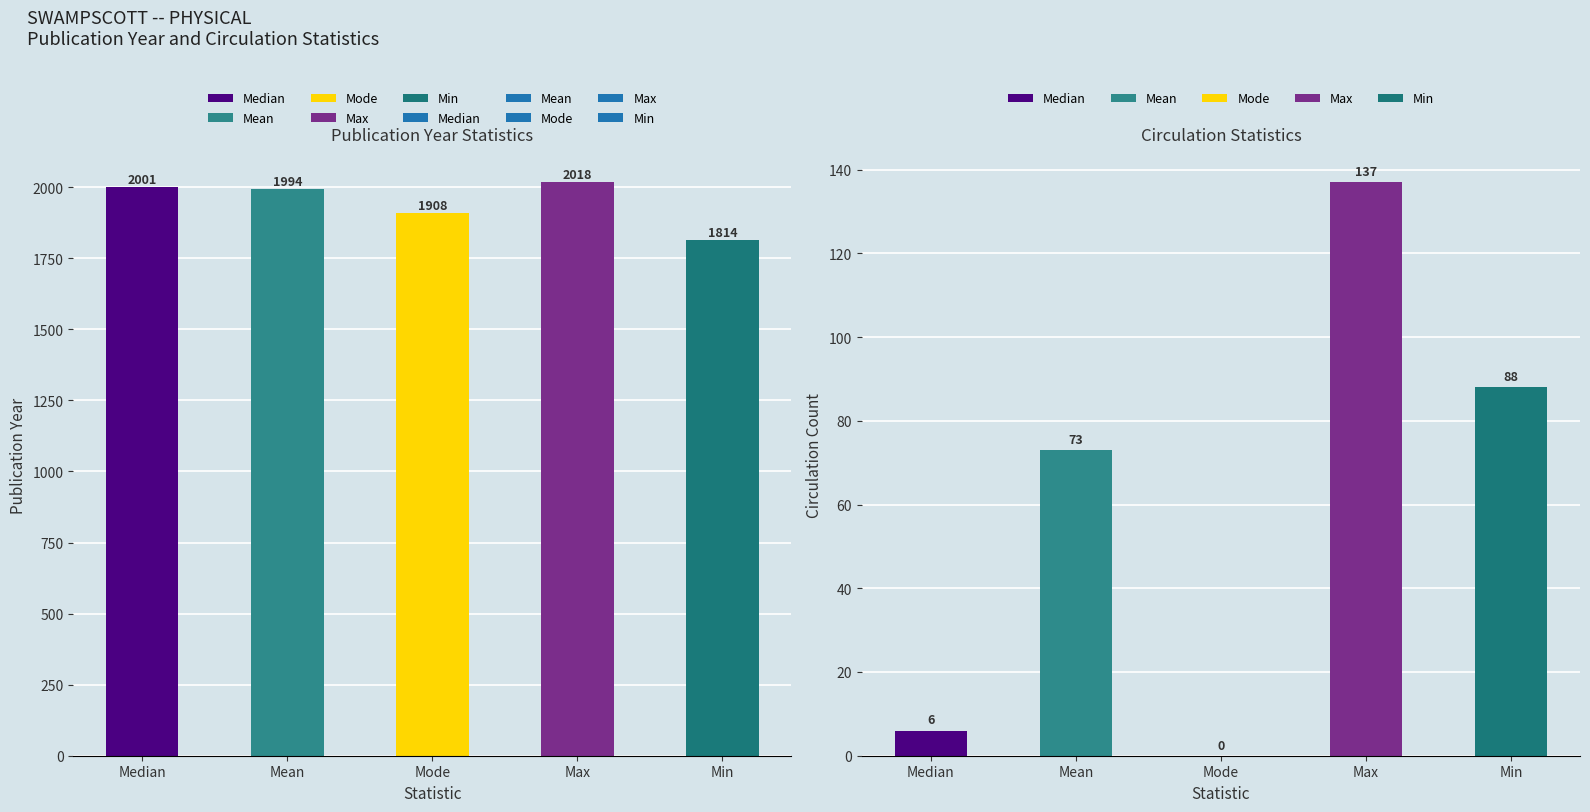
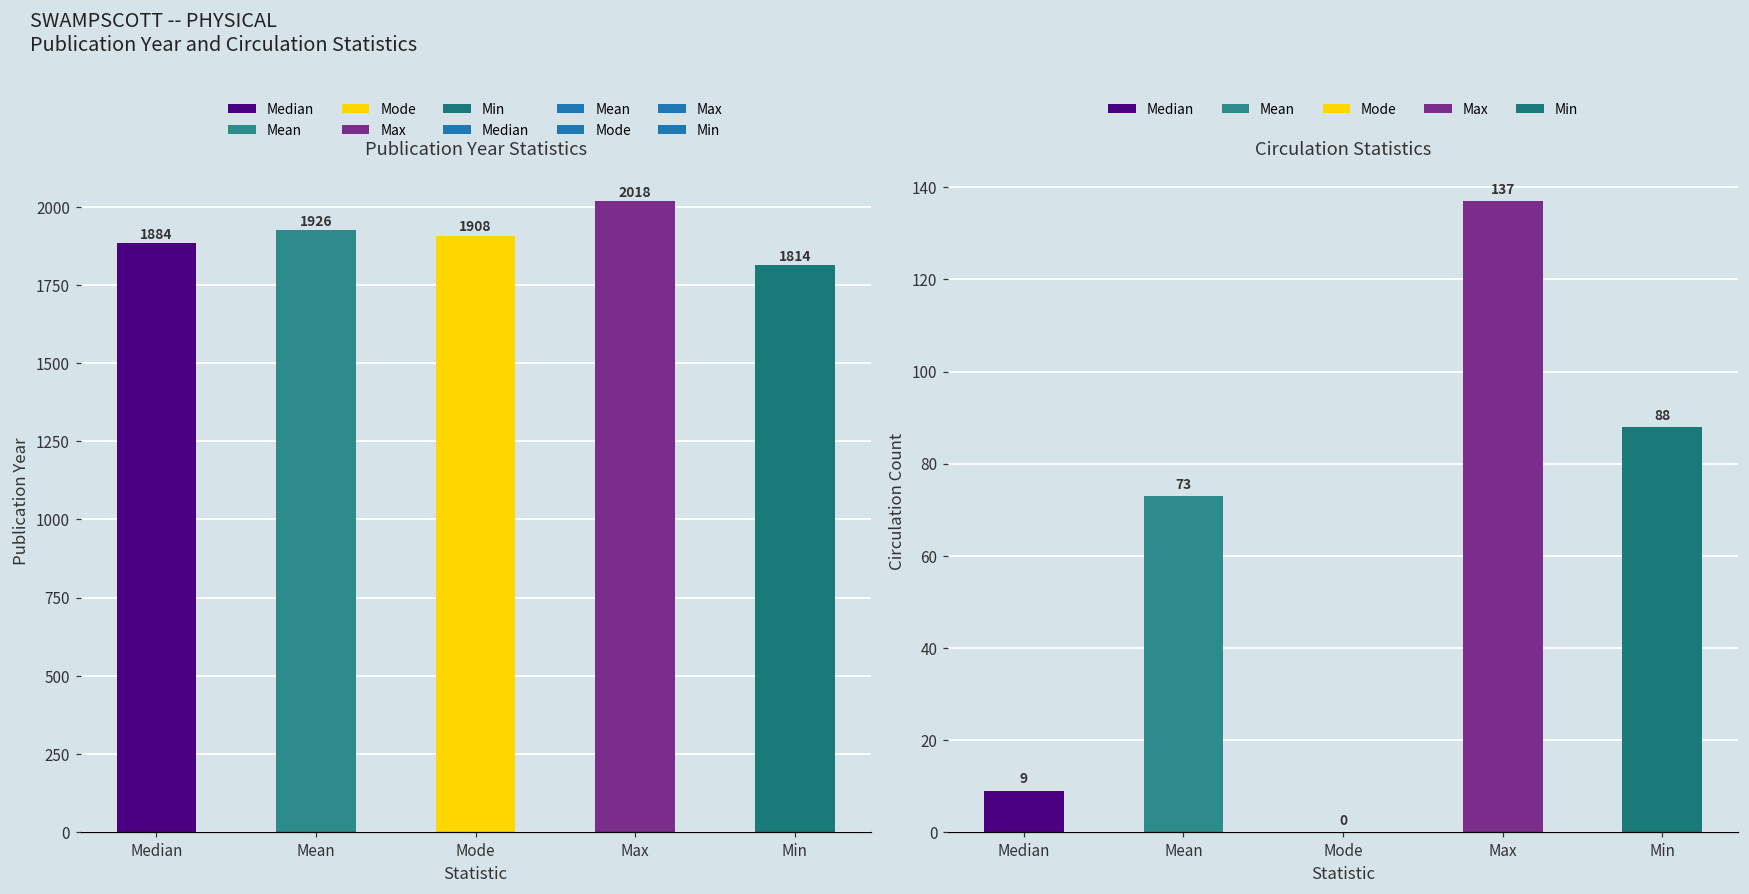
  {
    "Publication Year Statistics": {
-     "Median": 2001,
-     "Mean": 1994,
+     "Median": 1884,
+     "Mean": 1926,
      "Mode": 1908,
      "Max": 2018,
      "Min": 1814
    },
    "Circulation Statistics": {
-     "Median": 6,
+     "Median": 9,
      "Mean": 73,
      "Mode": 0,
      "Max": 137,
      "Min": 88
    }
  }
